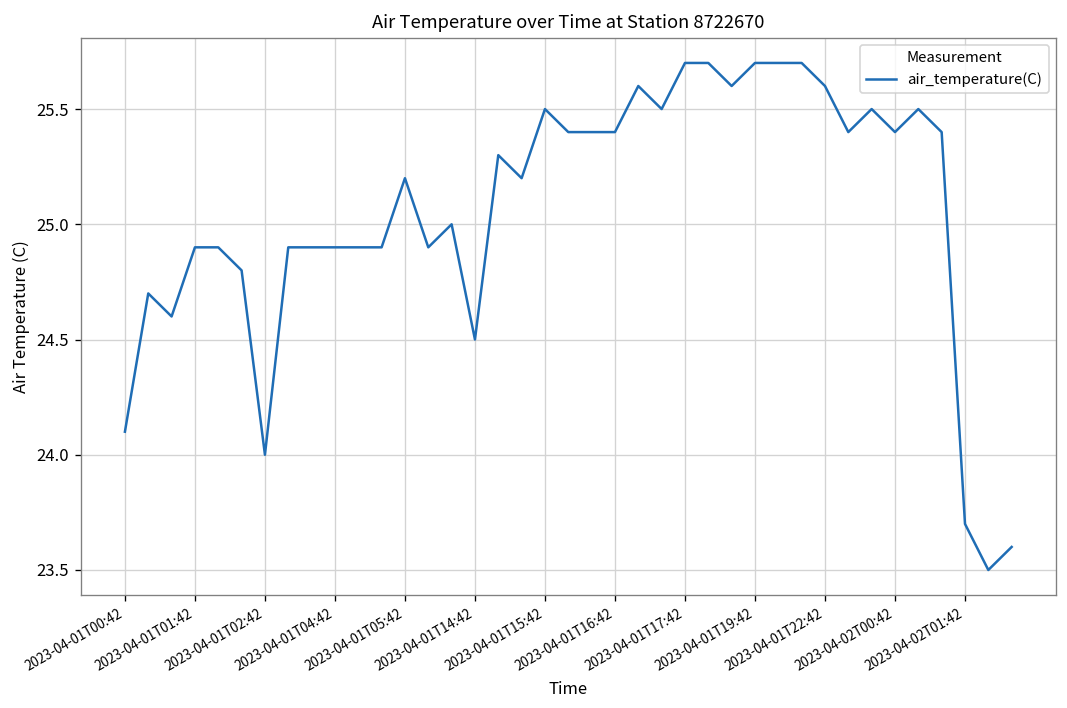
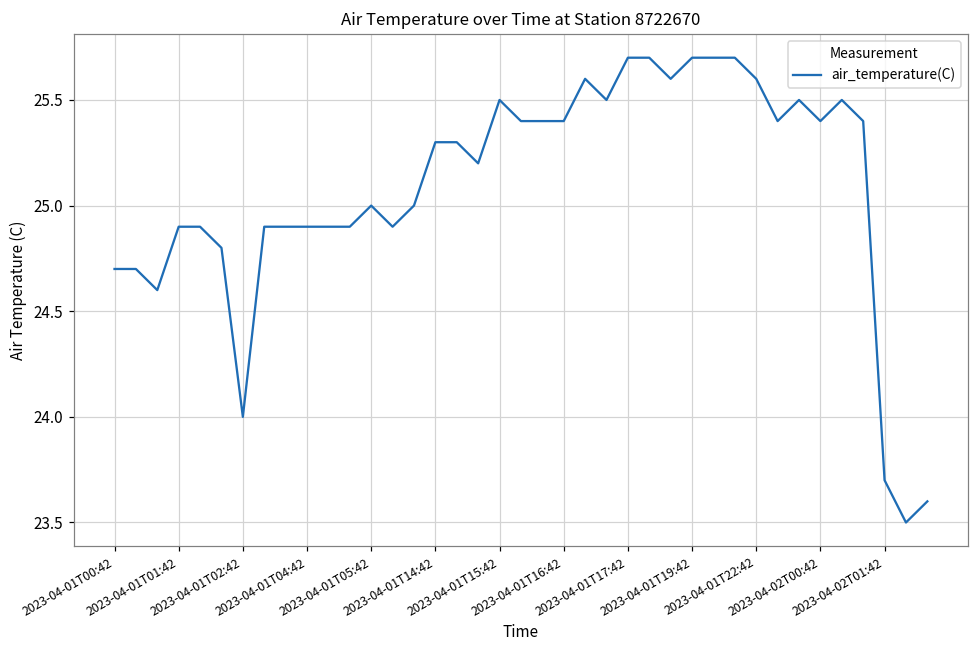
  {
-   "2023-04-01T00:42": 24.1,
+   "2023-04-01T00:42": 24.7,
    "2023-04-01T01:42": 24.9,
    "2023-04-01T02:42": 24.0,
    "2023-04-01T04:42": 24.9,
-   "2023-04-01T05:42": 25.2,
-   "2023-04-01T14:42": 24.5,
+   "2023-04-01T05:42": 25.0,
+   "2023-04-01T14:42": 25.3,
    "2023-04-01T15:42": 25.5,
    "2023-04-01T16:42": 25.4,
    "2023-04-01T17:42": 25.7,
    "2023-04-01T19:42": 25.7,
    "2023-04-01T22:42": 25.6,
    "2023-04-02T00:42": 25.4,
    "2023-04-02T01:42": 23.7
  }
